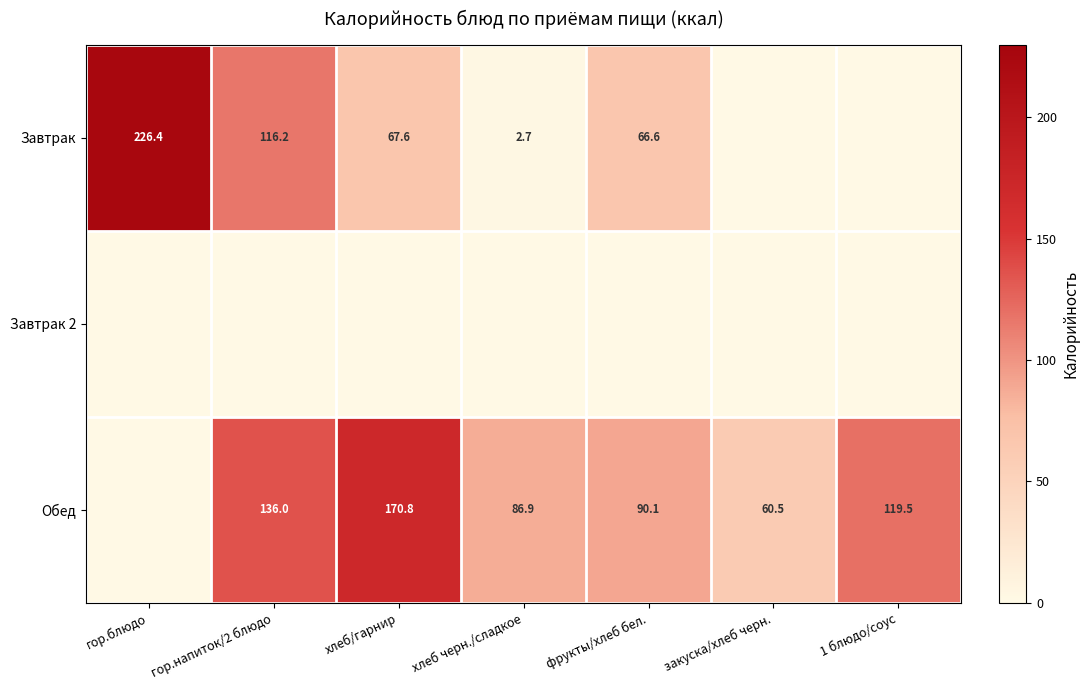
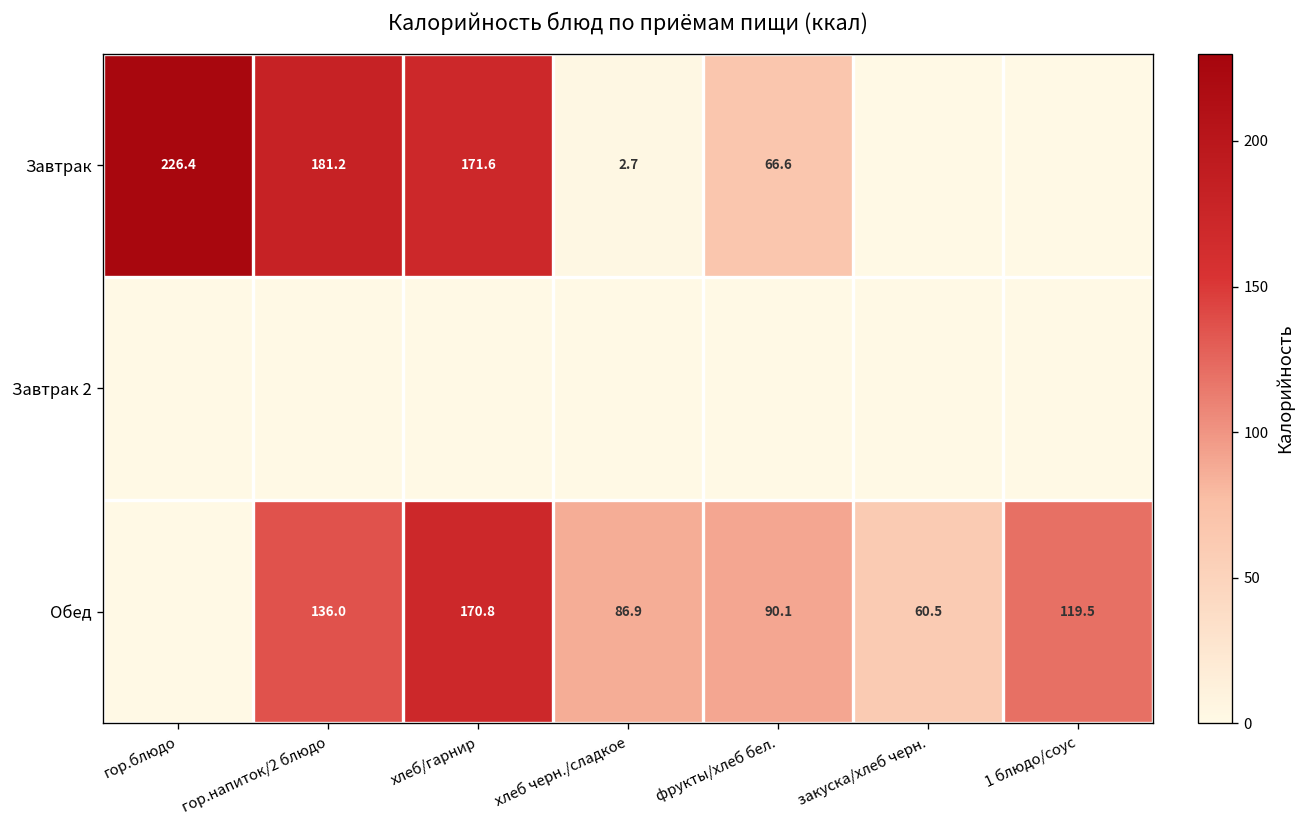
  {
    "Завтрак": {
      "гор.блюдо": 226.4,
-     "гор.напиток/2 блюдо": 116.2,
-     "хлеб/гарнир": 67.6,
+     "гор.напиток/2 блюдо": 181.2,
+     "хлеб/гарнир": 171.6,
      "хлеб черн./сладкое": 2.7,
      "фрукты/хлеб бел.": 66.6
    },
    "Обед": {
      "гор.напиток/2 блюдо": 136.0,
      "хлеб/гарнир": 170.8,
      "хлеб черн./сладкое": 86.9,
      "фрукты/хлеб бел.": 90.1,
      "закуска/хлеб черн.": 60.5,
      "1 блюдо/соус": 119.5
    }
  }
